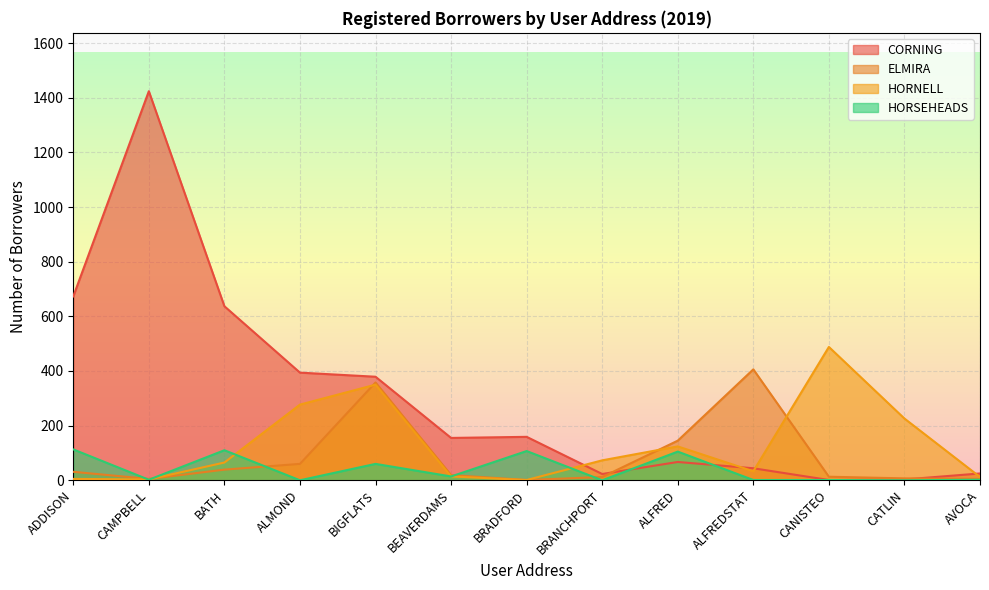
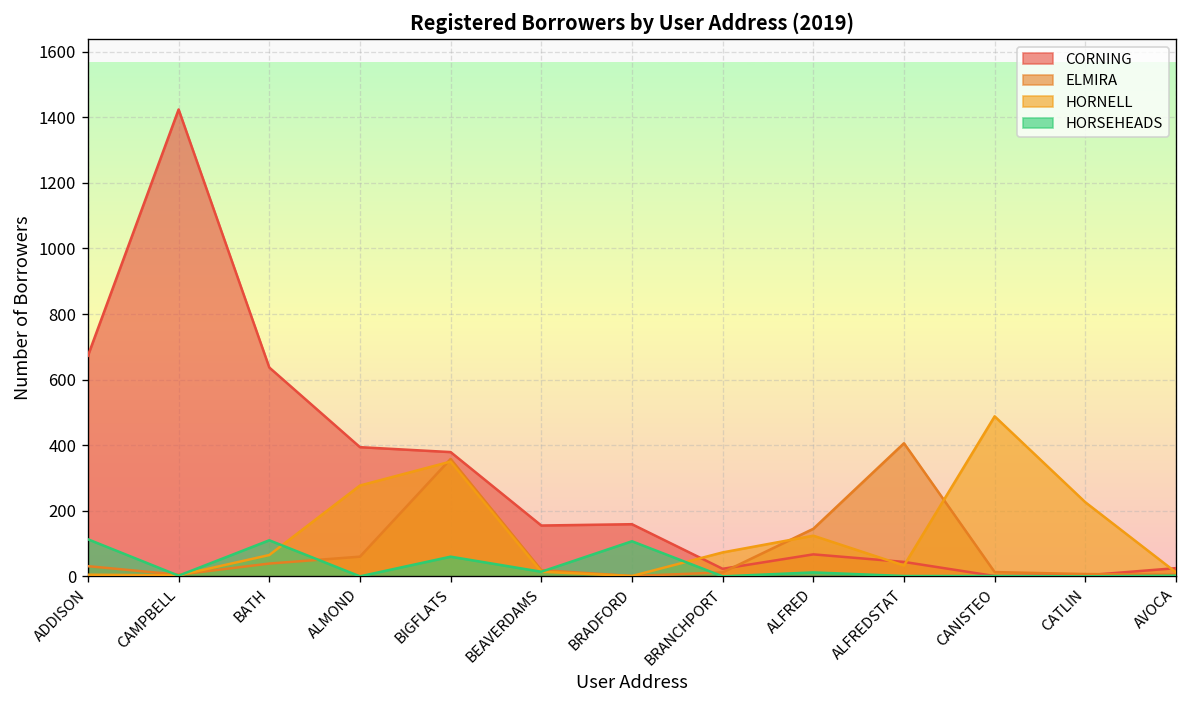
  {
    "HORSEHEADS": {
      "ADDISON": 110,
      "BATH": 110,
      "ALMOND": 0,
      "BIGFLATS": 60,
      "BRADFORD": 110,
      "BRANCHPORT": 0,
-     "ALFRED": 110,
+     "ALFRED": 10,
      "ALFREDSTAT": 0
    }
  }
